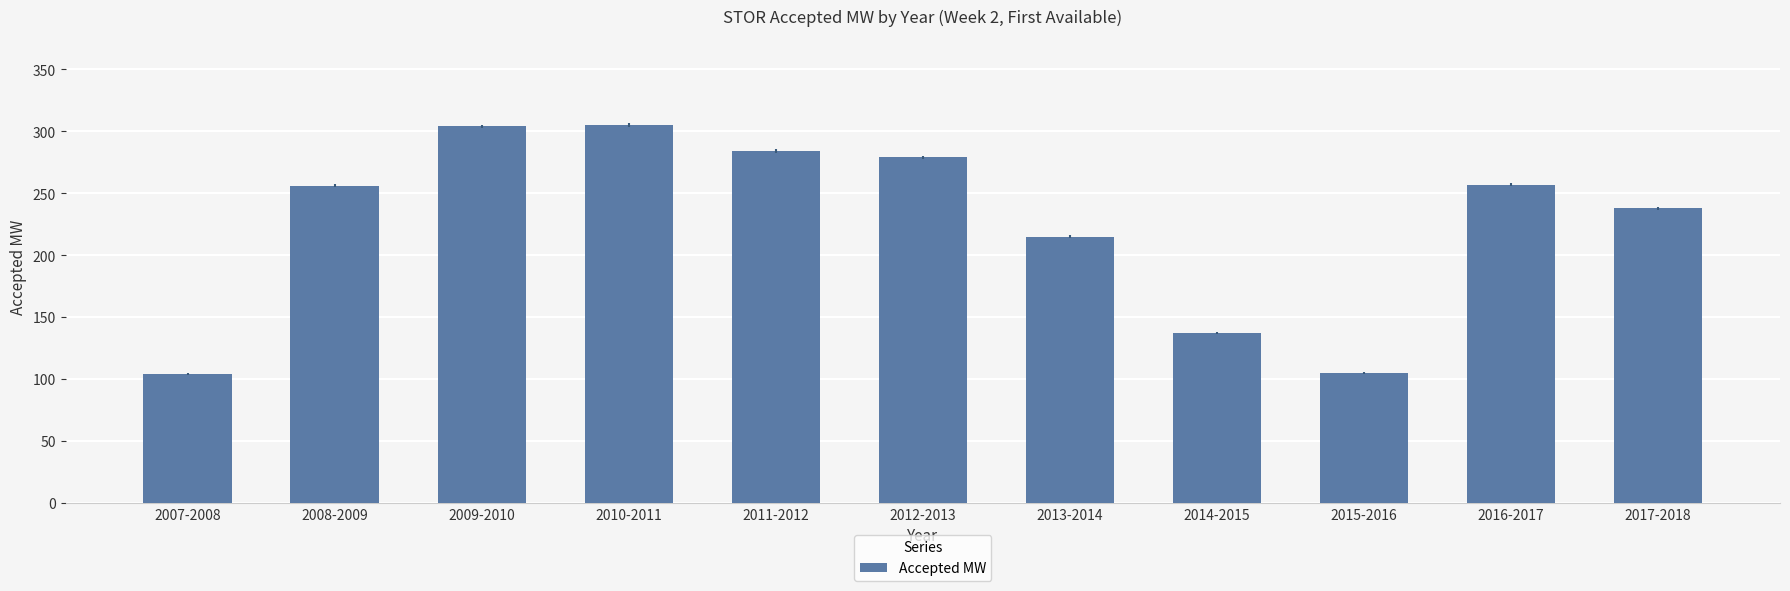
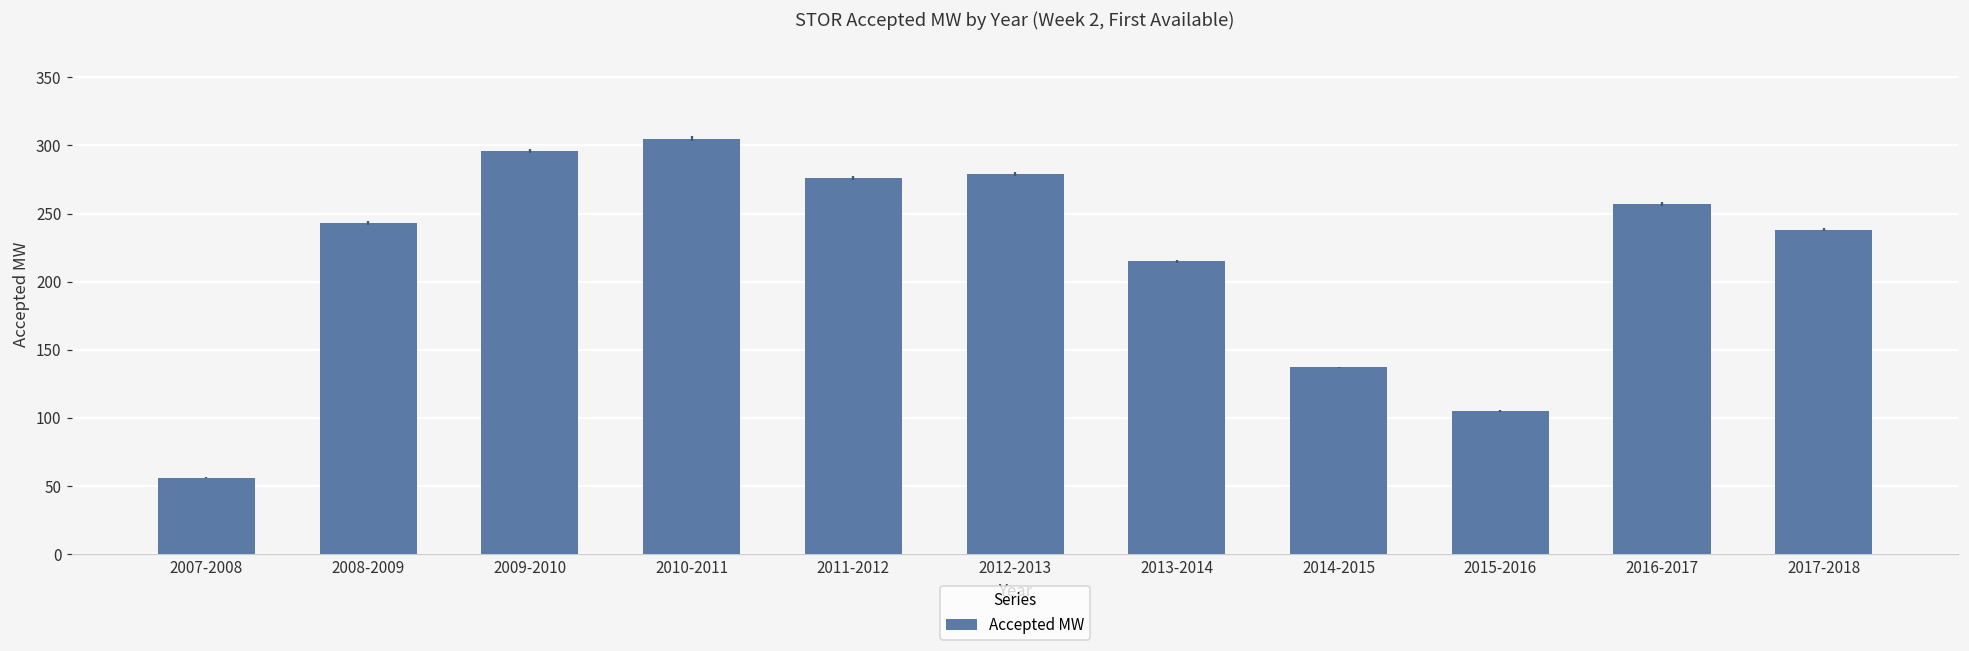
  {
-   "2007-2008": 104,
-   "2008-2009": 256,
-   "2009-2010": 304,
+   "2007-2008": 56,
+   "2008-2009": 243,
+   "2009-2010": 296,
    "2010-2011": 305,
-   "2011-2012": 284,
+   "2011-2012": 276,
    "2012-2013": 279,
    "2013-2014": 215,
    "2014-2015": 137,
    "2015-2016": 105,
    "2016-2017": 257,
    "2017-2018": 238
  }
